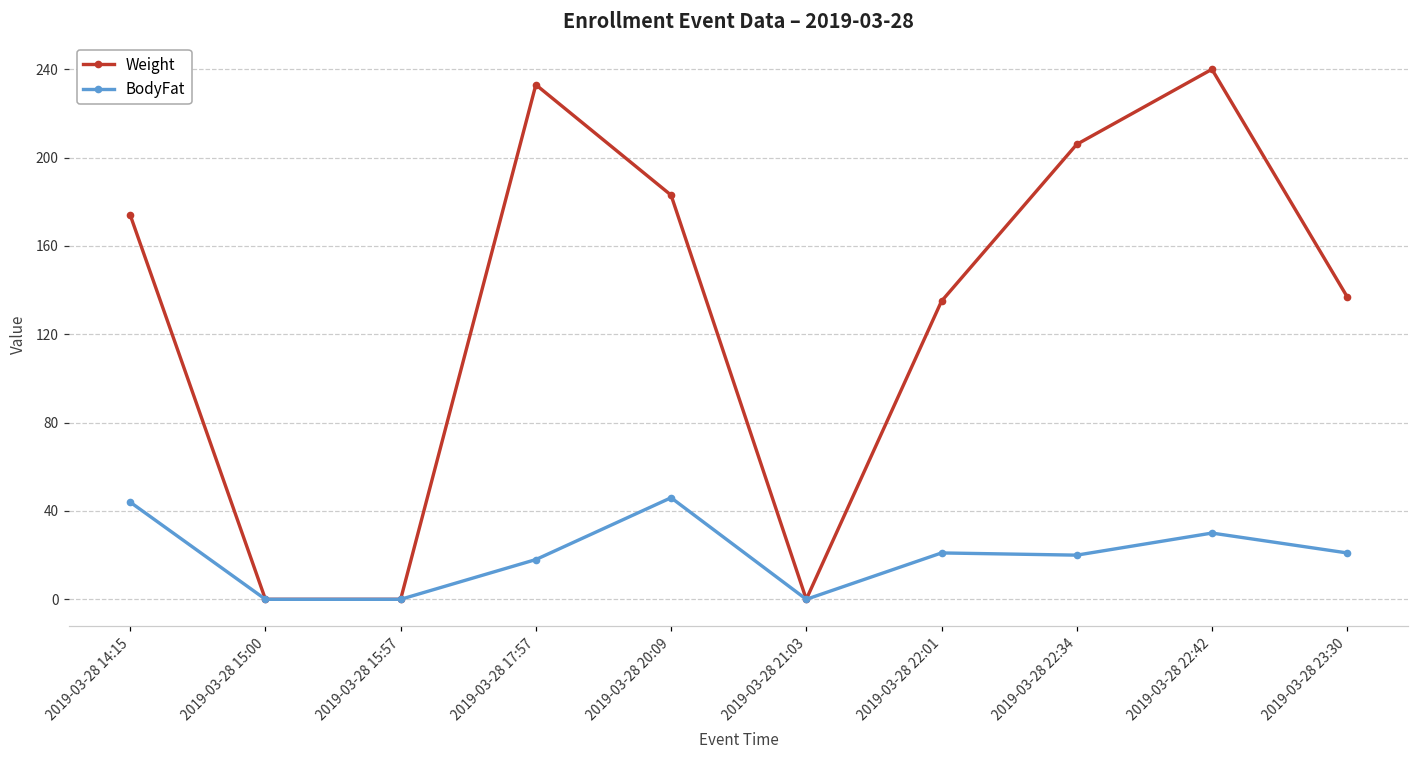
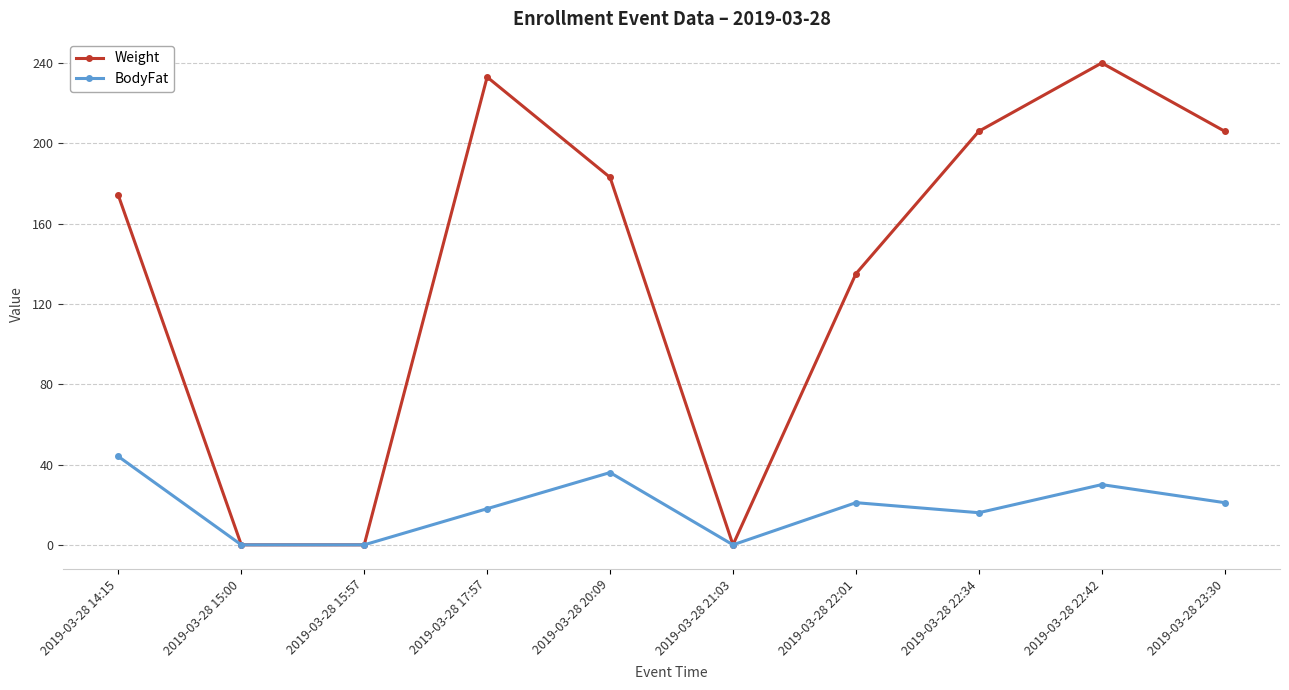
  {
    "Weight": {
      "2019-03-28 14:15": 174,
      "2019-03-28 17:57": 233,
      "2019-03-28 20:09": 183,
      "2019-03-28 22:01": 135,
      "2019-03-28 22:34": 206,
      "2019-03-28 22:42": 240,
-     "2019-03-28 23:30": 137
+     "2019-03-28 23:30": 206
    },
    "BodyFat": {
      "2019-03-28 14:15": 44,
      "2019-03-28 17:57": 18,
-     "2019-03-28 20:09": 46,
+     "2019-03-28 20:09": 36,
      "2019-03-28 22:01": 21,
-     "2019-03-28 22:34": 20,
+     "2019-03-28 22:34": 16,
      "2019-03-28 22:42": 30,
      "2019-03-28 23:30": 21
    }
  }
